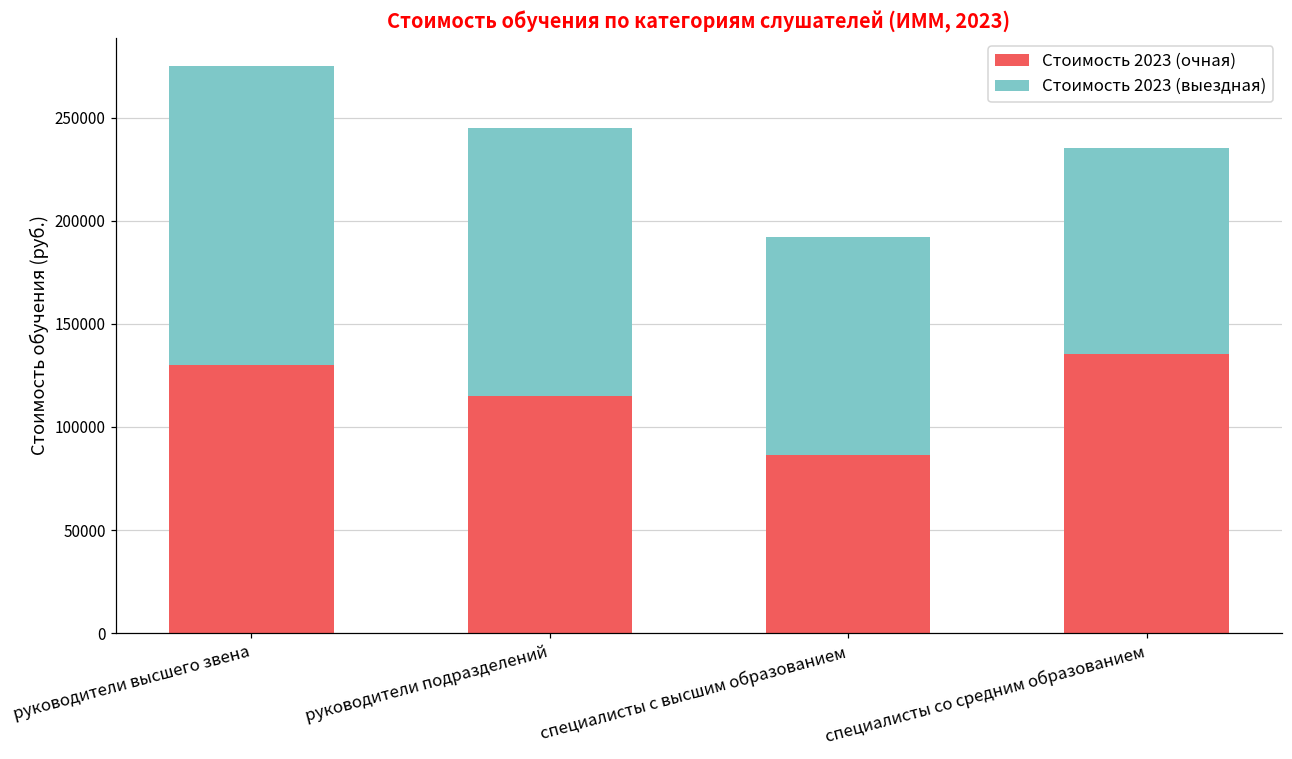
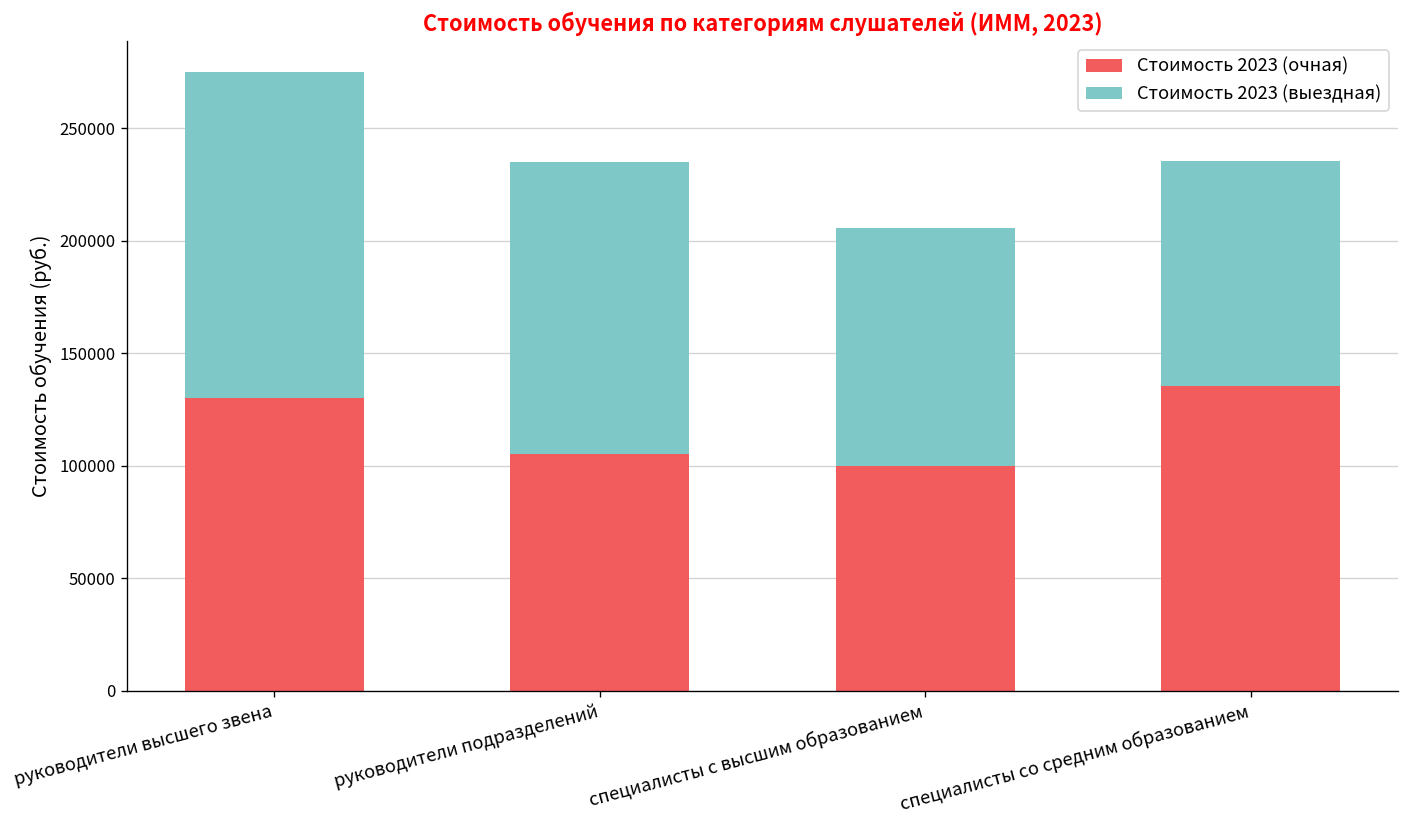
  {
    "Стоимость 2023 (очная)": {
      "руководители высшего звена": 130000,
-     "руководители подразделений": 115000,
-     "специалисты с высшим образованием": 86000,
+     "руководители подразделений": 105000,
+     "специалисты с высшим образованием": 100000,
      "специалисты со средним образованием": 135000
    },
    "Стоимость 2023 (выездная)": {
      "руководители высшего звена": 145000,
      "руководители подразделений": 130000,
      "специалисты с высшим образованием": 106000,
      "специалисты со средним образованием": 100000
    }
  }
